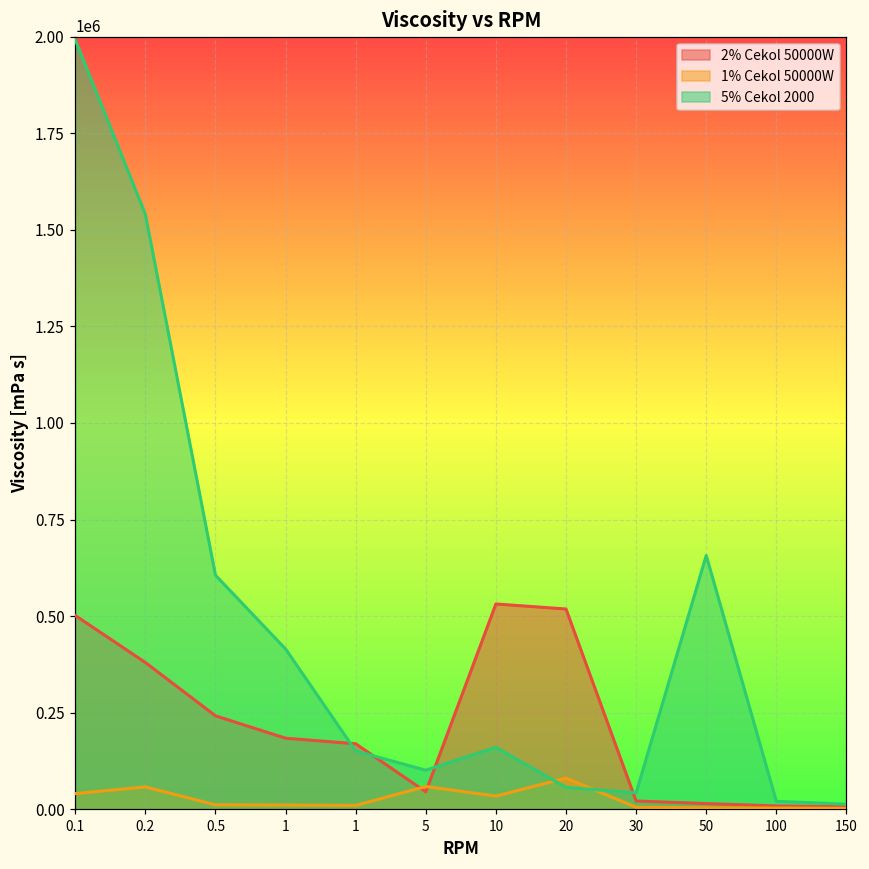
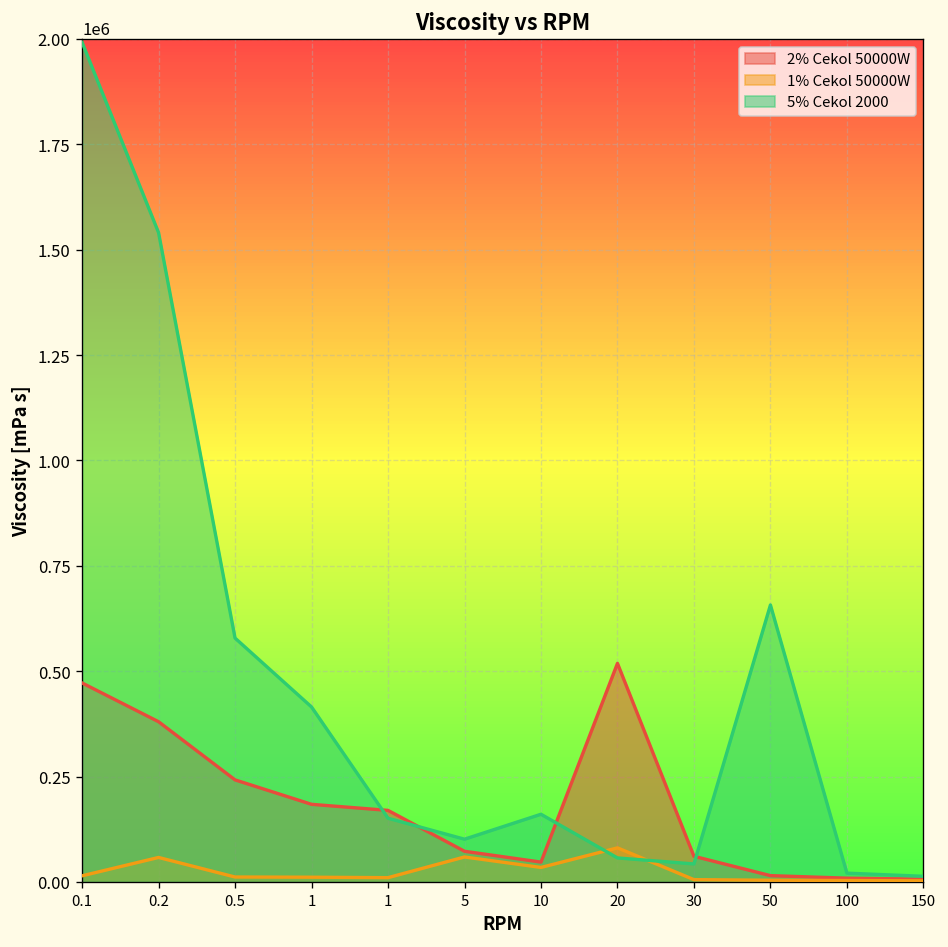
  {
    "2% Cekol 50000W": {
-     "0.1": 500000,
+     "0.1": 470000,
      "0.2": 380000,
      "0.5": 240000,
-     "5": 50000,
-     "10": 530000,
+     "5": 70000,
+     "10": 50000,
      "20": 520000,
-     "30": 20000,
+     "30": 60000,
      "50": 10000
    },
    "1% Cekol 50000W": {
-     "0.1": 40000,
+     "0.1": 10000,
      "0.2": 60000,
      "0.5": 10000,
      "5": 60000,
      "10": 30000,
      "20": 80000,
      "30": 10000,
      "50": 0
    },
    "5% Cekol 2000": {
      "0.1": 1990000,
      "0.2": 1540000,
-     "0.5": 610000,
+     "0.5": 580000,
      "5": 100000,
      "10": 160000,
      "20": 60000,
      "30": 40000,
      "50": 660000,
      "100": 20000
    }
  }
